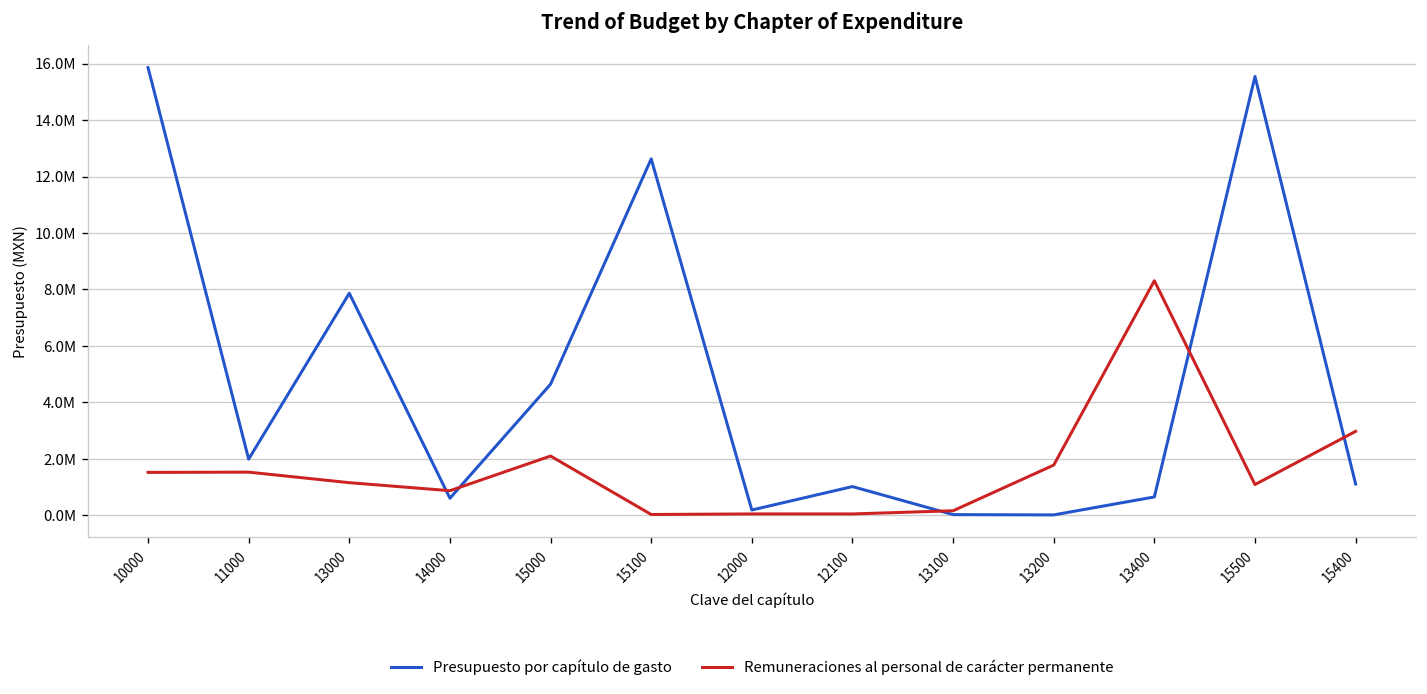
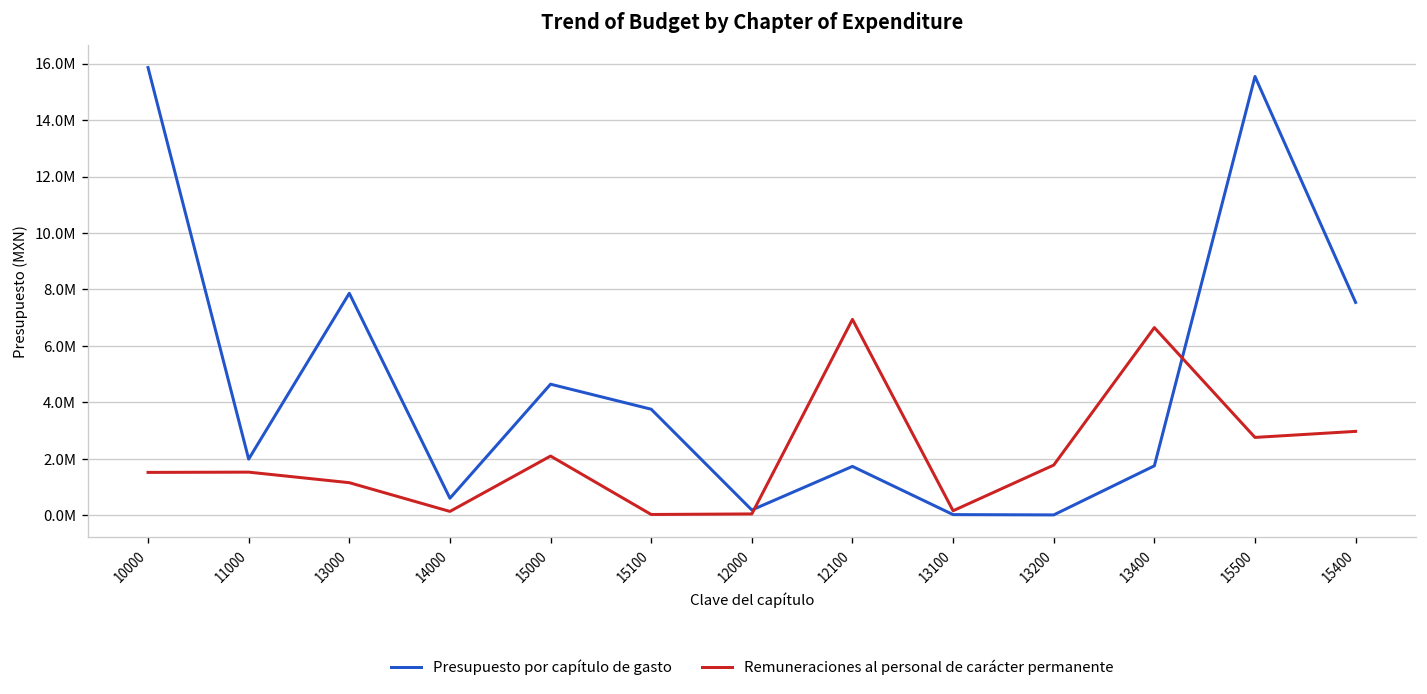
  {
    "Presupuesto por capítulo de gasto": {
      "10000": 15900000,
      "11000": 2000000,
      "13000": 7900000,
      "14000": 600000,
      "15000": 4600000,
-     "15100": 12600000,
+     "15100": 3800000,
      "12000": 200000,
-     "12100": 1000000,
+     "12100": 1700000,
      "13100": 0,
      "13200": 0,
-     "13400": 700000,
+     "13400": 1800000,
      "15500": 15500000,
-     "15400": 1100000
+     "15400": 7500000
    },
    "Remuneraciones al personal de carácter permanente": {
      "10000": 1500000,
      "11000": 1500000,
      "13000": 1200000,
-     "14000": 900000,
+     "14000": 100000,
      "15000": 2100000,
      "15100": 0,
      "12000": 100000,
-     "12100": 100000,
+     "12100": 6900000,
      "13100": 200000,
      "13200": 1800000,
-     "13400": 8300000,
-     "15500": 1100000,
+     "13400": 6600000,
+     "15500": 2800000,
      "15400": 3000000
    }
  }
